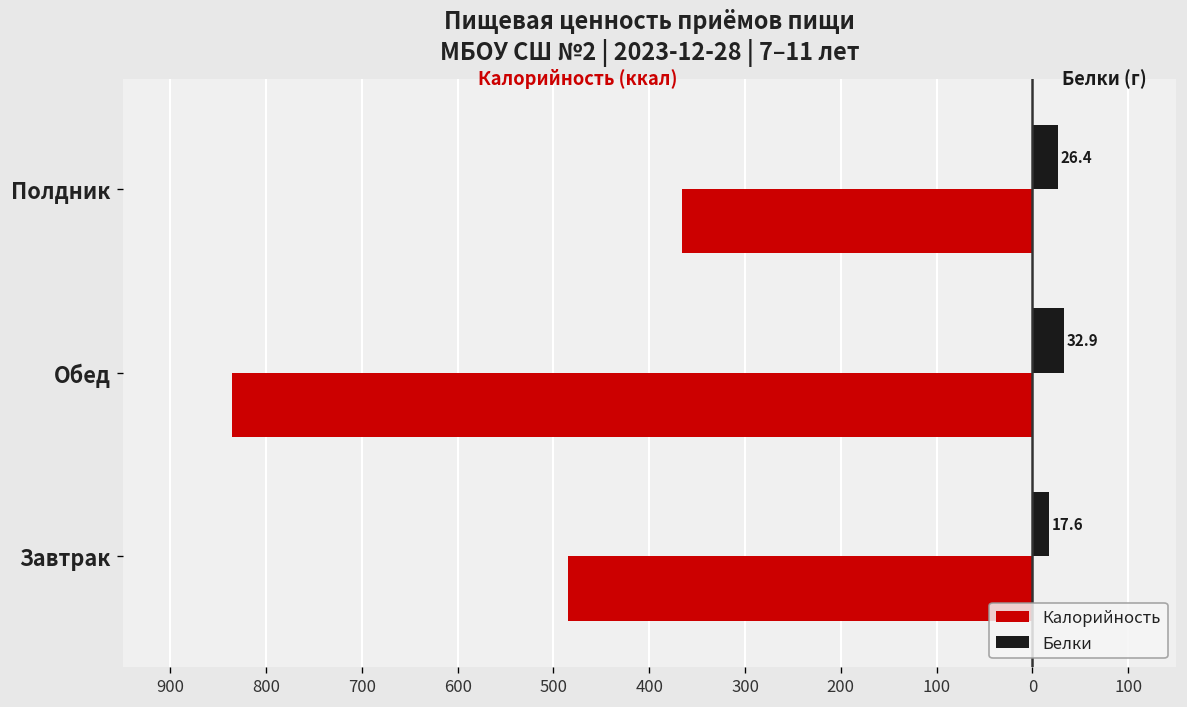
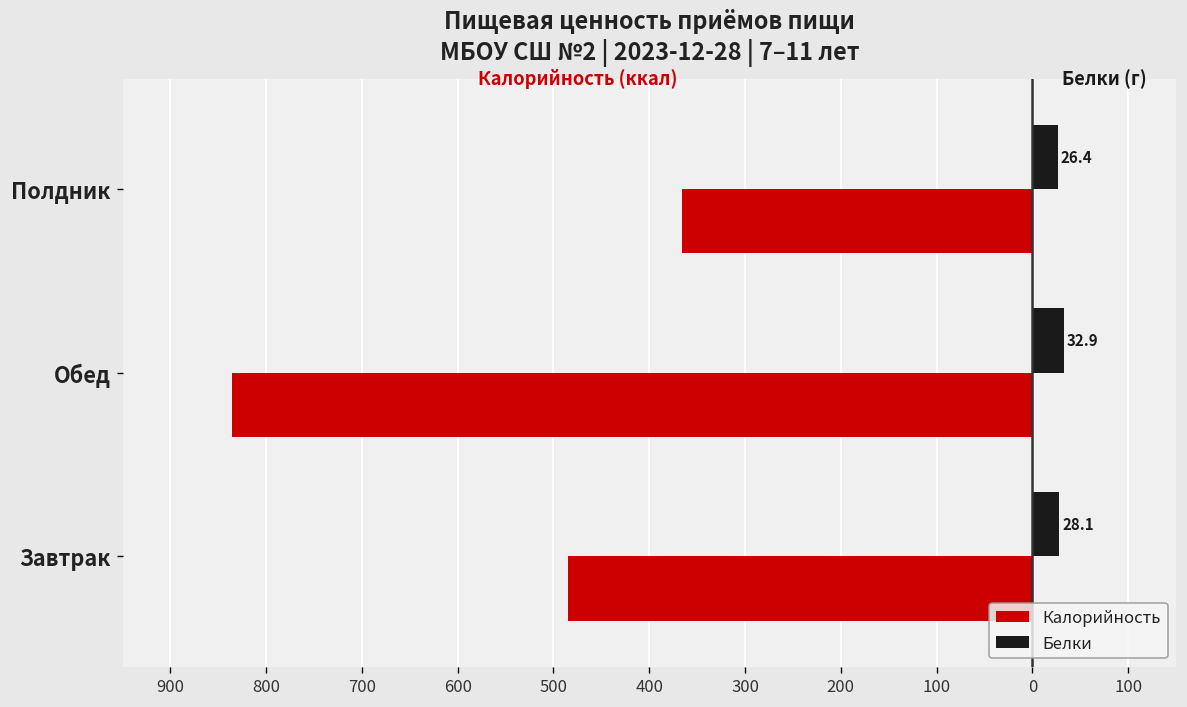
  {
    "Белки": {
      "Полдник": 26.4,
      "Обед": 32.9,
-     "Завтрак": 17.6
+     "Завтрак": 28.1
    }
  }
